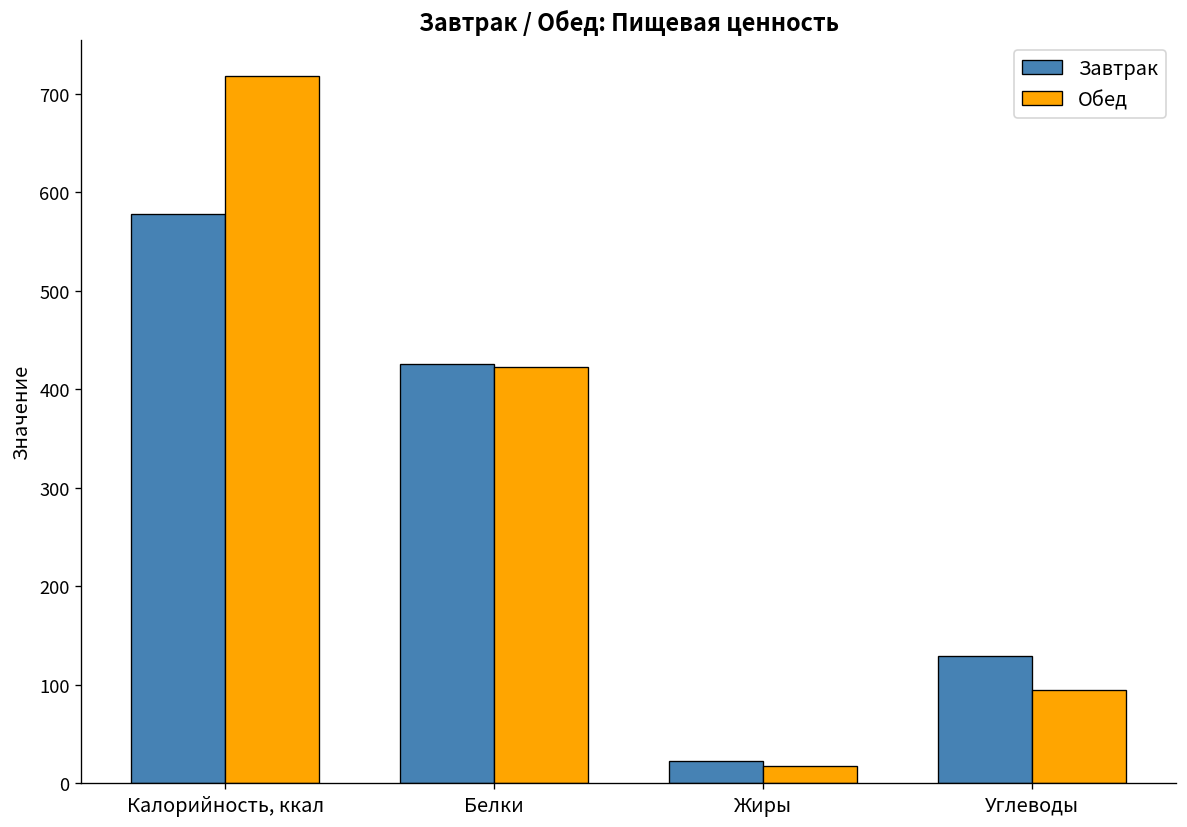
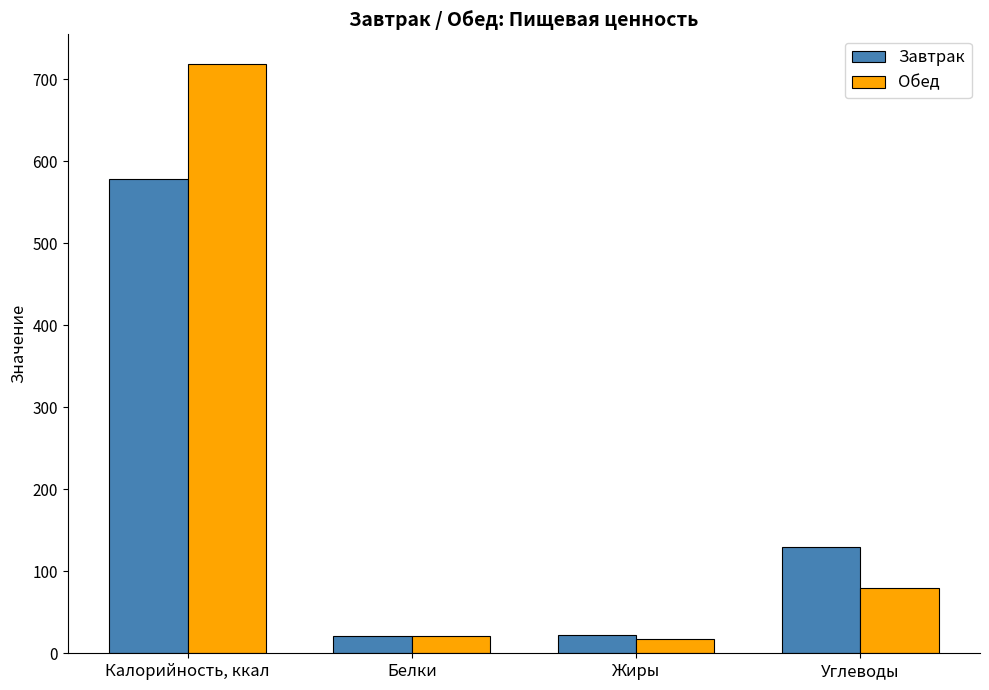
  {
    "Завтрак": {
      "Калорийность, ккал": 580,
-     "Белки": 430,
+     "Белки": 20,
      "Жиры": 20,
      "Углеводы": 130
    },
    "Обед": {
      "Калорийность, ккал": 720,
-     "Белки": 420,
+     "Белки": 20,
      "Жиры": 20,
-     "Углеводы": 90
+     "Углеводы": 80
    }
  }
